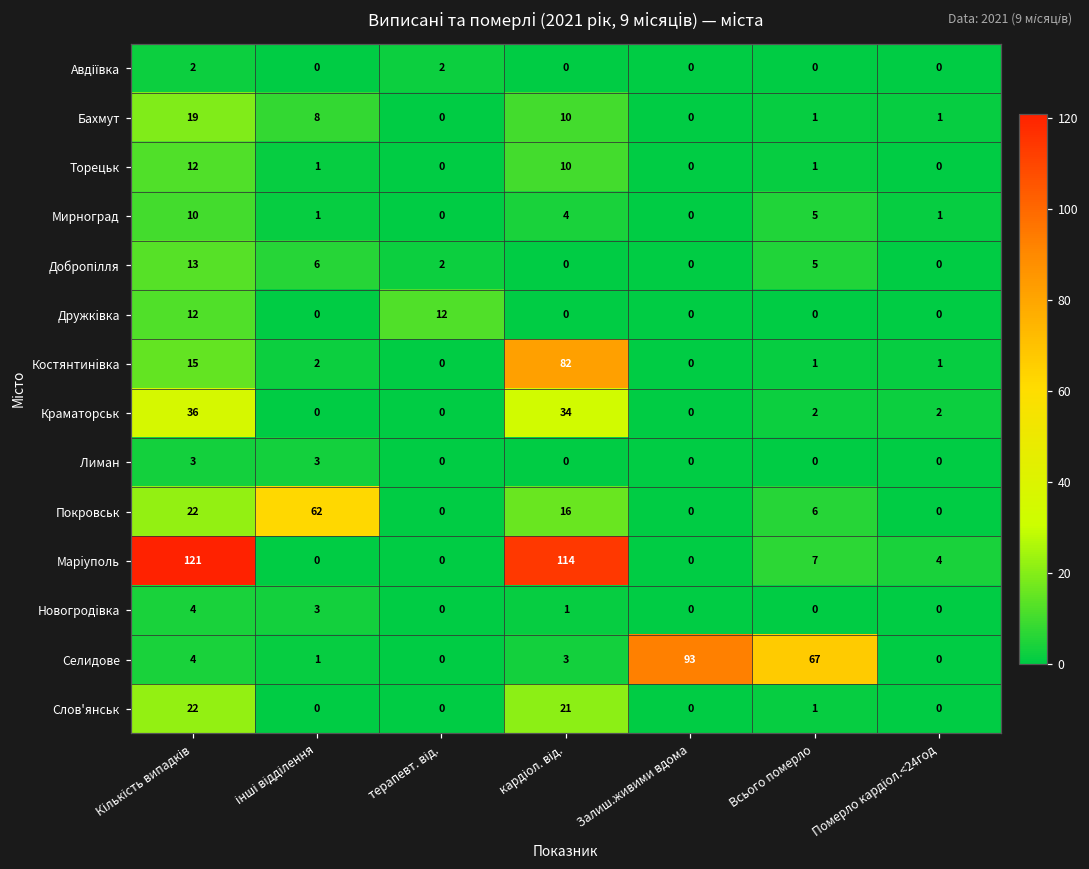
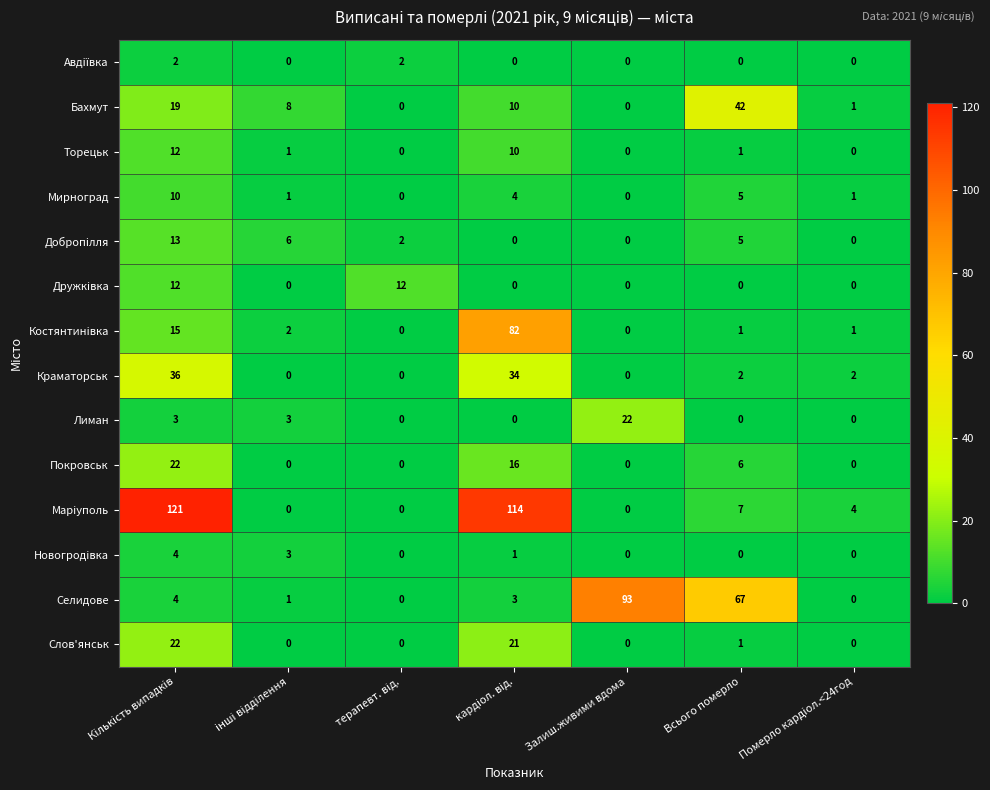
  {
    "Авдіївка": {
      "Кількість випадків": 2,
      "інші відділення": 0,
      "терапевт. від.": 2,
      "кардіол. від.": 0,
      "Залиш.живими вдома": 0,
      "Всього померло": 0,
      "Померло кардіол.<24год": 0
    },
    "Бахмут": {
      "Кількість випадків": 19,
      "інші відділення": 8,
      "терапевт. від.": 0,
      "кардіол. від.": 10,
      "Залиш.живими вдома": 0,
-     "Всього померло": 1,
+     "Всього померло": 42,
      "Померло кардіол.<24год": 1
    },
    "Торецьк": {
      "Кількість випадків": 12,
      "інші відділення": 1,
      "терапевт. від.": 0,
      "кардіол. від.": 10,
      "Залиш.живими вдома": 0,
      "Всього померло": 1,
      "Померло кардіол.<24год": 0
    },
    "Мирноград": {
      "Кількість випадків": 10,
      "інші відділення": 1,
      "терапевт. від.": 0,
      "кардіол. від.": 4,
      "Залиш.живими вдома": 0,
      "Всього померло": 5,
      "Померло кардіол.<24год": 1
    },
    "Добропілля": {
      "Кількість випадків": 13,
      "інші відділення": 6,
      "терапевт. від.": 2,
      "кардіол. від.": 0,
      "Залиш.живими вдома": 0,
      "Всього померло": 5,
      "Померло кардіол.<24год": 0
    },
    "Дружкiвка": {
      "Кількість випадків": 12,
      "інші відділення": 0,
      "терапевт. від.": 12,
      "кардіол. від.": 0,
      "Залиш.живими вдома": 0,
      "Всього померло": 0,
      "Померло кардіол.<24год": 0
    },
    "Костянтинiвка": {
      "Кількість випадків": 15,
      "інші відділення": 2,
      "терапевт. від.": 0,
      "кардіол. від.": 82,
      "Залиш.живими вдома": 0,
      "Всього померло": 1,
      "Померло кардіол.<24год": 1
    },
    "Краматорськ": {
      "Кількість випадків": 36,
      "інші відділення": 0,
      "терапевт. від.": 0,
      "кардіол. від.": 34,
      "Залиш.живими вдома": 0,
      "Всього померло": 2,
      "Померло кардіол.<24год": 2
    },
    "Лиман": {
      "Кількість випадків": 3,
      "інші відділення": 3,
      "терапевт. від.": 0,
      "кардіол. від.": 0,
-     "Залиш.живими вдома": 0,
+     "Залиш.живими вдома": 22,
      "Всього померло": 0,
      "Померло кардіол.<24год": 0
    },
    "Покровськ": {
      "Кількість випадків": 22,
-     "інші відділення": 62,
+     "інші відділення": 0,
      "терапевт. від.": 0,
      "кардіол. від.": 16,
      "Залиш.живими вдома": 0,
      "Всього померло": 6,
      "Померло кардіол.<24год": 0
    },
    "Марiуполь": {
      "Кількість випадків": 121,
      "інші відділення": 0,
      "терапевт. від.": 0,
      "кардіол. від.": 114,
      "Залиш.живими вдома": 0,
      "Всього померло": 7,
      "Померло кардіол.<24год": 4
    },
    "Новогродiвка": {
      "Кількість випадків": 4,
      "інші відділення": 3,
      "терапевт. від.": 0,
      "кардіол. від.": 1,
      "Залиш.живими вдома": 0,
      "Всього померло": 0,
      "Померло кардіол.<24год": 0
    },
    "Селидове": {
      "Кількість випадків": 4,
      "інші відділення": 1,
      "терапевт. від.": 0,
      "кардіол. від.": 3,
      "Залиш.живими вдома": 93,
      "Всього померло": 67,
      "Померло кардіол.<24год": 0
    },
    "Слов'янськ": {
      "Кількість випадків": 22,
      "інші відділення": 0,
      "терапевт. від.": 0,
      "кардіол. від.": 21,
      "Залиш.живими вдома": 0,
      "Всього померло": 1,
      "Померло кардіол.<24год": 0
    }
  }
